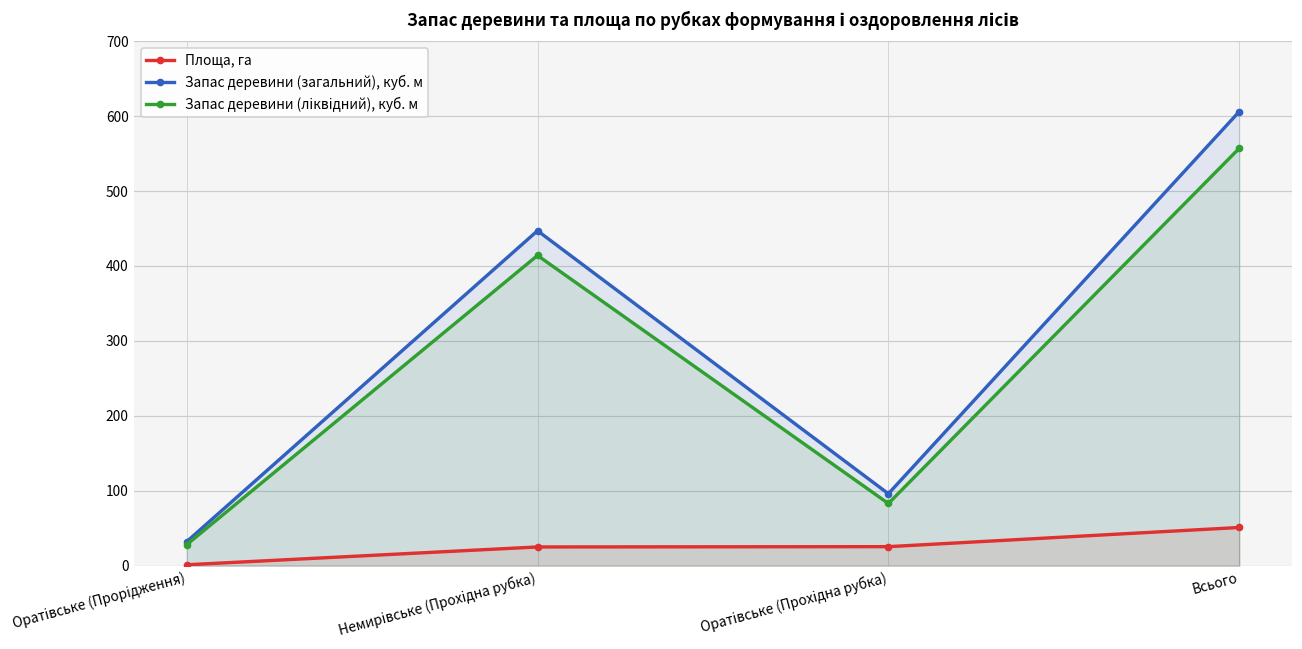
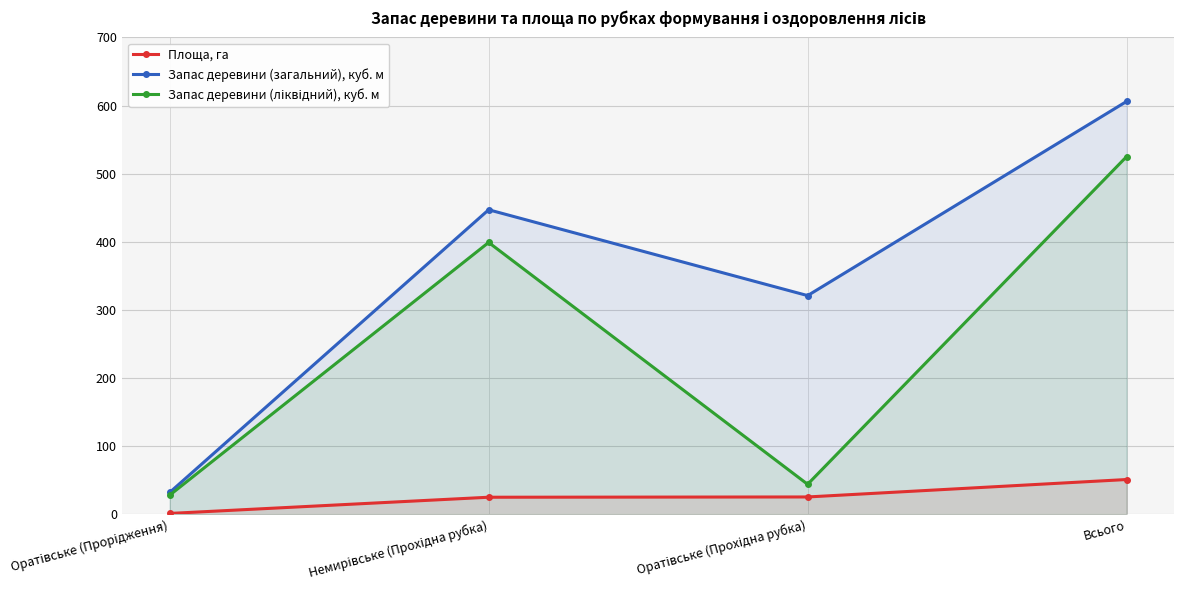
  {
    "Площа, га": {
      "Оратівське (Прорідження)": 0,
      "Немирівське (Прохідна рубка)": 30,
      "Оратівське (Прохідна рубка)": 30,
      "Всього": 50
    },
    "Запас деревини (загальний), куб. м": {
      "Оратівське (Прорідження)": 30,
      "Немирівське (Прохідна рубка)": 450,
-     "Оратівське (Прохідна рубка)": 100,
+     "Оратівське (Прохідна рубка)": 320,
      "Всього": 610
    },
    "Запас деревини (ліквідний), куб. м": {
      "Оратівське (Прорідження)": 30,
-     "Немирівське (Прохідна рубка)": 410,
-     "Оратівське (Прохідна рубка)": 80,
-     "Всього": 560
+     "Немирівське (Прохідна рубка)": 400,
+     "Оратівське (Прохідна рубка)": 40,
+     "Всього": 530
    }
  }
